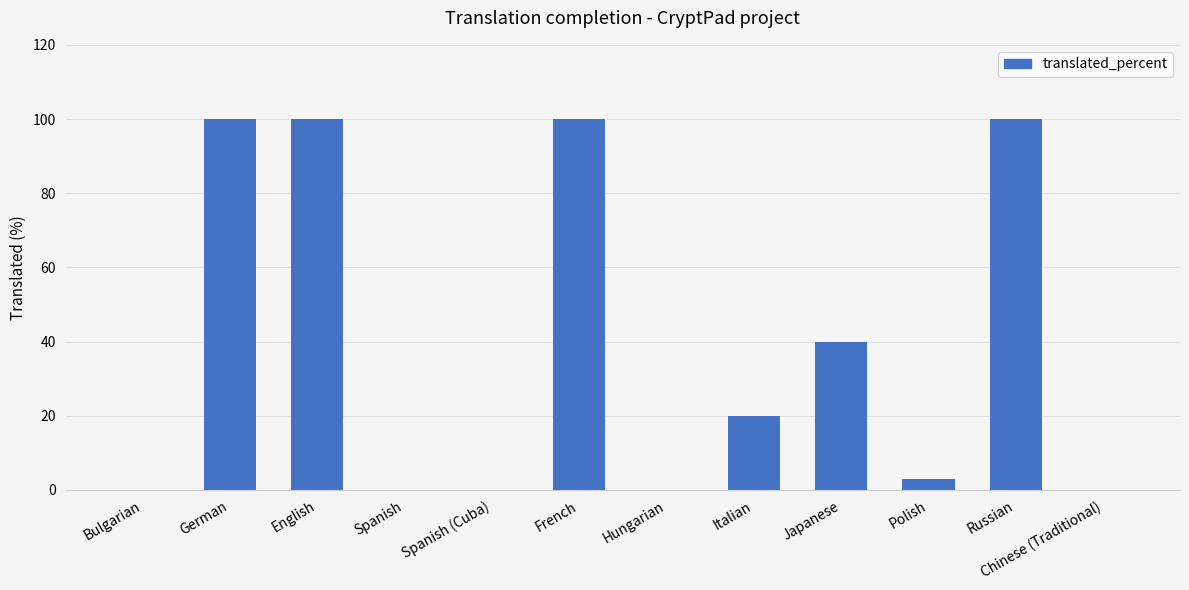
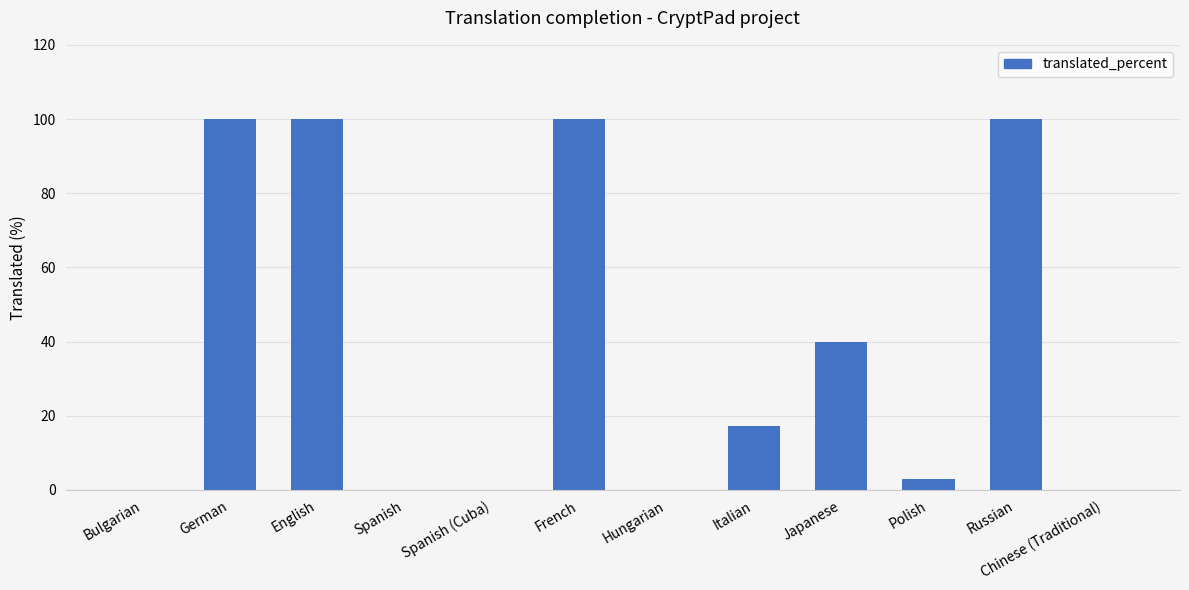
  {
    "Bulgarian": 0,
    "German": 100,
    "English": 100,
    "Spanish": 0,
    "Spanish (Cuba)": 0,
    "French": 100,
    "Hungarian": 0,
-   "Italian": 20,
+   "Italian": 17,
    "Japanese": 40,
    "Polish": 3,
    "Russian": 100,
    "Chinese (Traditional)": 0
  }
